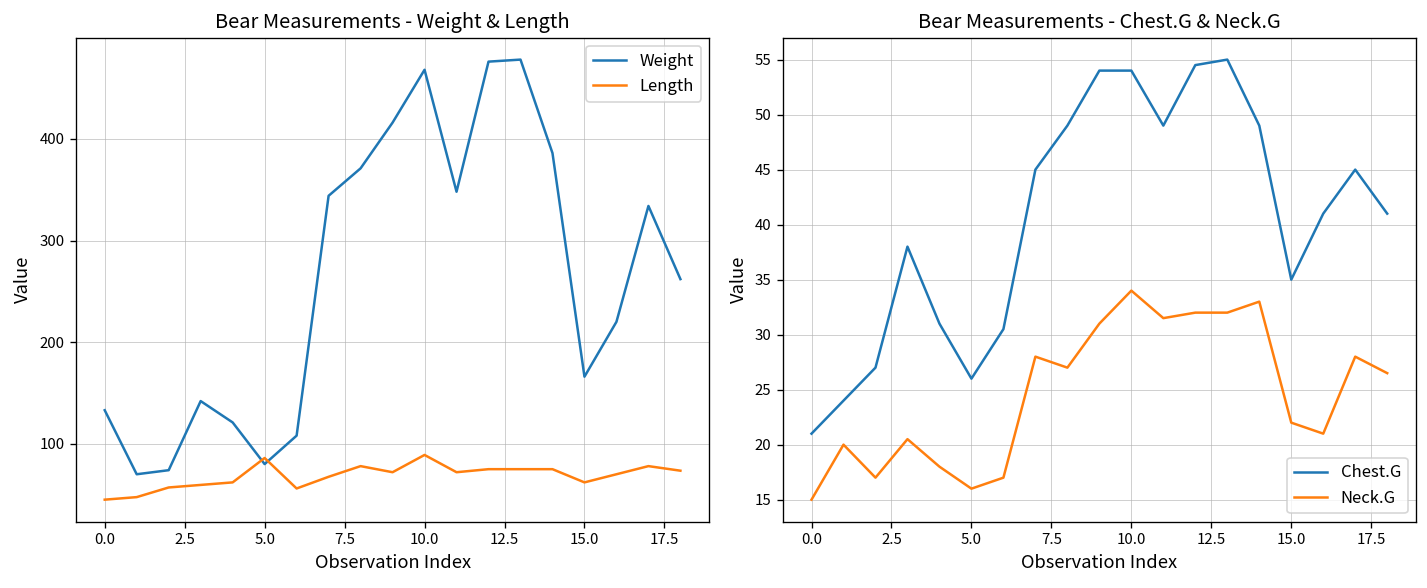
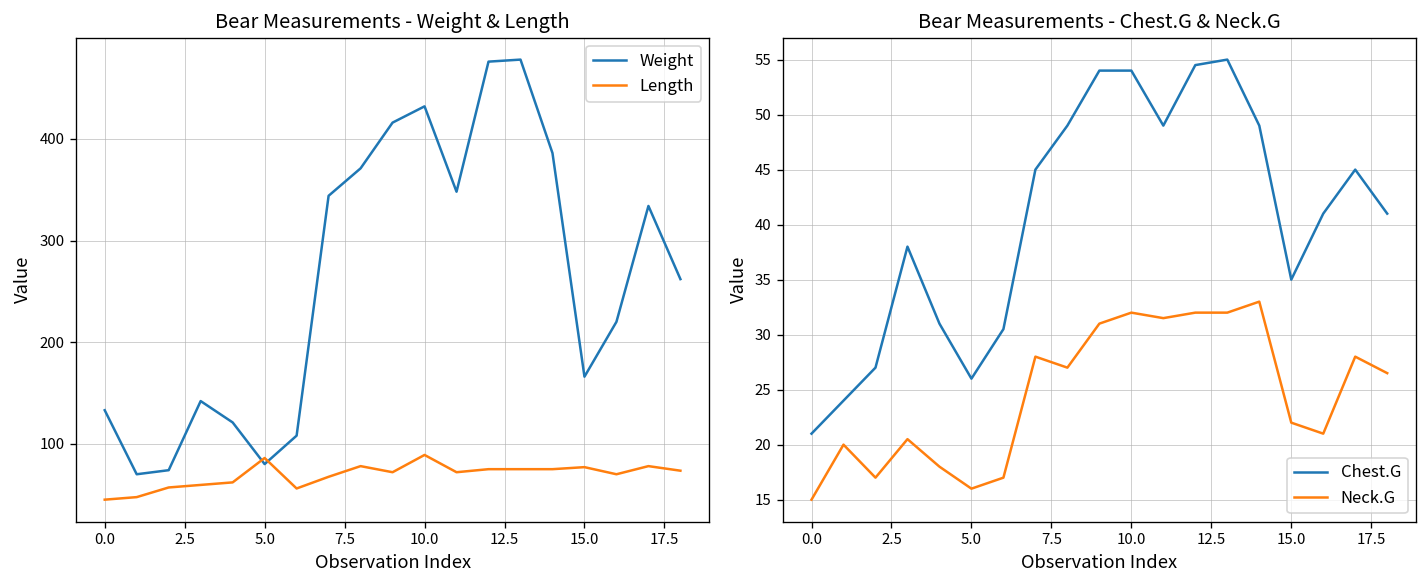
  {
    "Bear Measurements - Weight & Length": {
      "Weight": {
        "0.0": 130,
        "5.0": 80,
-       "10.0": 470,
+       "10.0": 430,
        "15.0": 170
      },
      "Length": {
        "0.0": 50,
        "5.0": 90,
        "10.0": 90,
-       "15.0": 60
+       "15.0": 80
      }
    },
    "Bear Measurements - Chest.G & Neck.G": {
      "Chest.G": {
        "0.0": 21,
        "5.0": 26,
        "10.0": 54,
        "15.0": 35
      },
      "Neck.G": {
        "0.0": 15,
        "5.0": 16,
-       "10.0": 34,
+       "10.0": 32,
        "15.0": 22
      }
    }
  }
